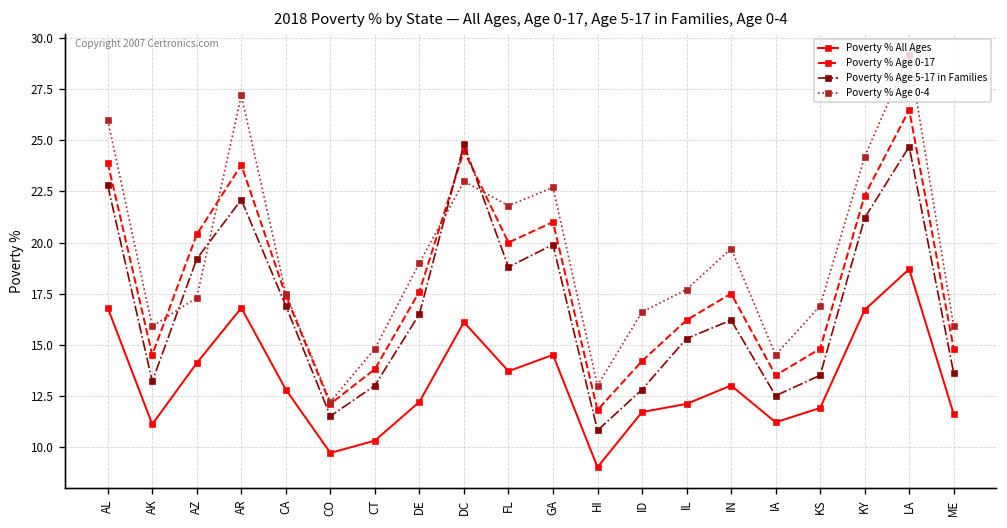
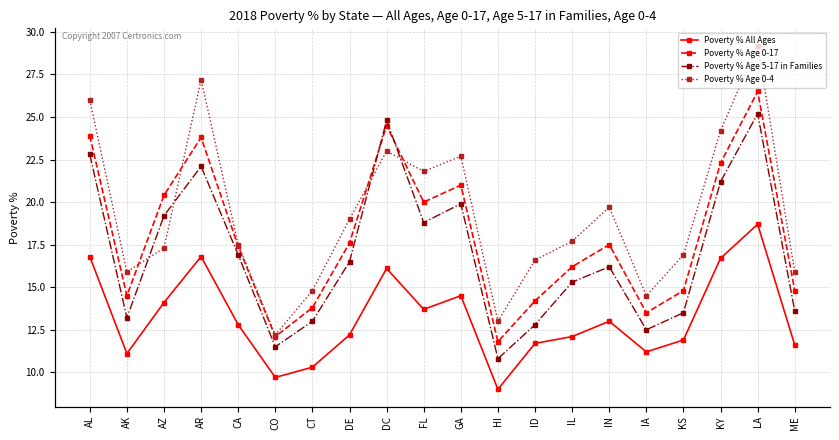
  {
    "Poverty % Age 5-17 in Families": {
      "AL": 22.8,
      "AK": 13.2,
      "AZ": 19.2,
      "AR": 22.1,
      "CA": 16.9,
      "CO": 11.5,
      "CT": 13.0,
      "DE": 16.5,
      "DC": 24.8,
      "FL": 18.8,
      "GA": 19.9,
      "HI": 10.8,
      "ID": 12.8,
      "IL": 15.3,
      "IN": 16.2,
      "IA": 12.5,
      "KS": 13.5,
      "KY": 21.2,
-     "LA": 24.7,
+     "LA": 25.2,
      "ME": 13.6
    },
    "Poverty % Age 0-4": {
      "AL": 26.0,
      "AK": 15.9,
      "AZ": 17.3,
      "AR": 27.2,
      "CT": 14.8,
      "DE": 19.0,
      "DC": 23.0,
      "FL": 21.8,
      "GA": 22.7,
      "HI": 13.0,
      "ID": 16.6,
      "IL": 17.7,
      "IN": 19.7,
      "IA": 14.5,
      "KS": 16.9,
      "KY": 24.2,
      "ME": 15.9
    }
  }
